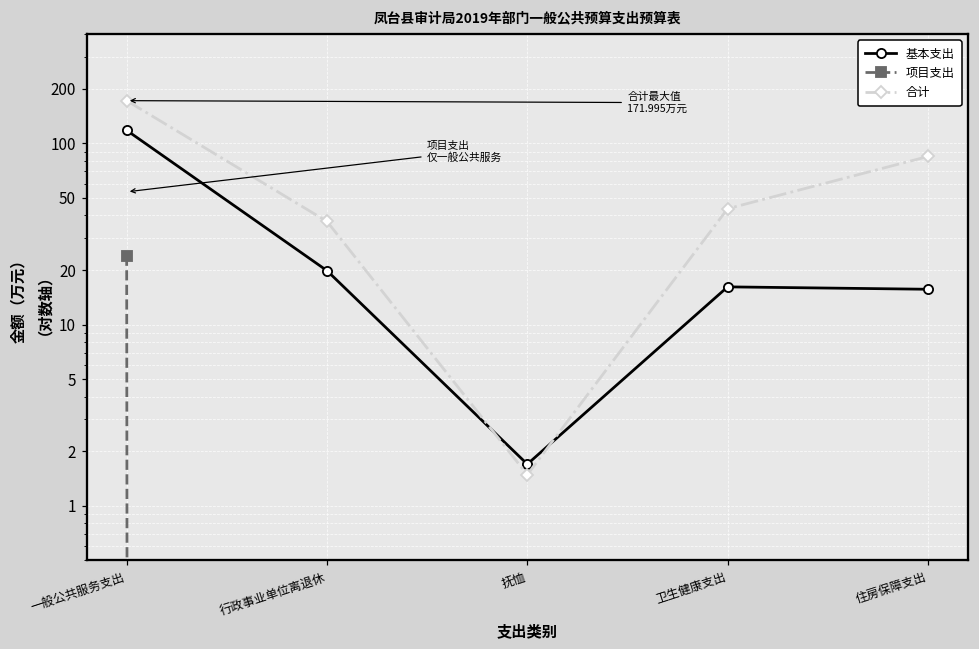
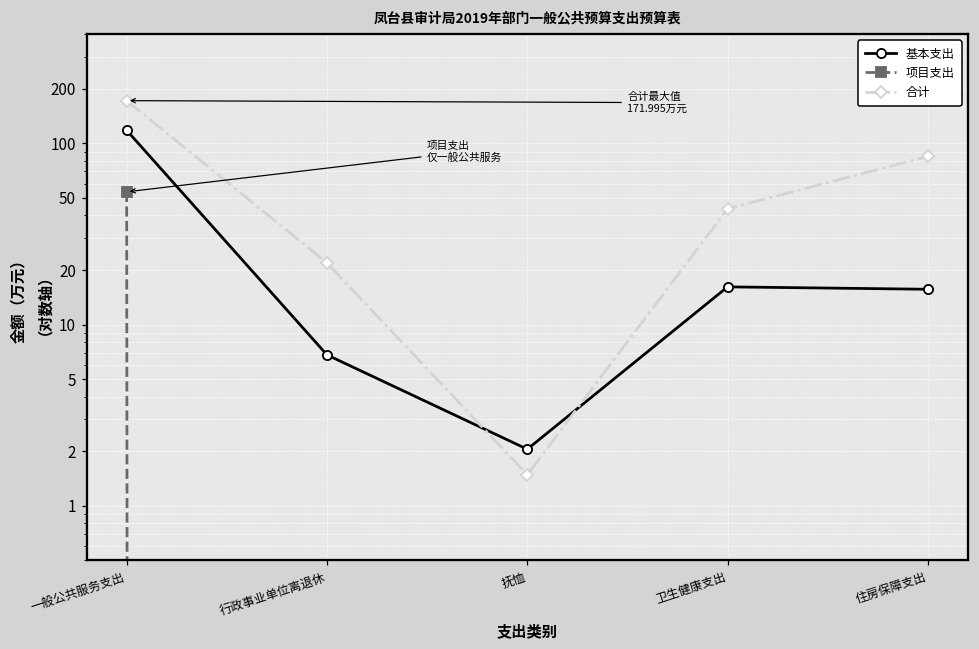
  {
    "基本支出": {
      "一般公共服务支出": 120,
-     "行政事业单位离退休": 20,
-     "抚恤": 1.7,
+     "行政事业单位离退休": 6.8,
+     "抚恤": 2.1,
      "卫生健康支出": 16,
      "住房保障支出": 16
    },
    "项目支出": {
-     "一般公共服务支出": 24
+     "一般公共服务支出": 54
    },
    "合计": {
-     "行政事业单位离退休": 37,
+     "行政事业单位离退休": 22,
      "抚恤": 1.5,
      "卫生健康支出": 44,
      "住房保障支出": 80
    }
  }
